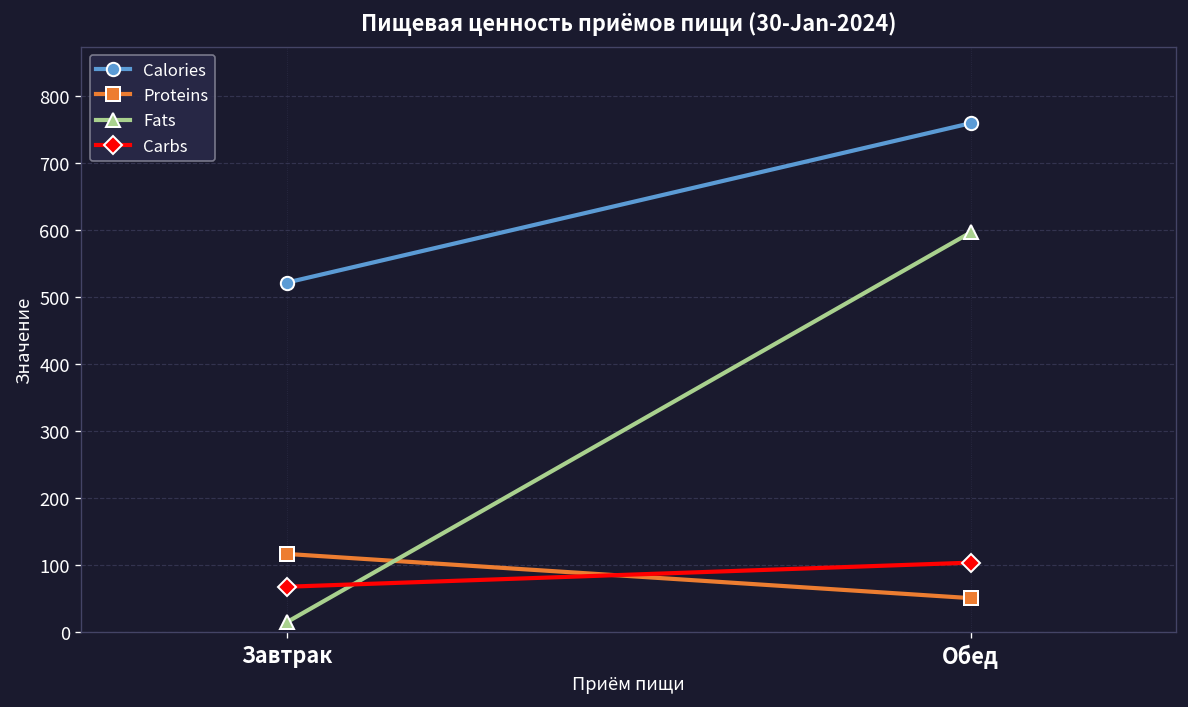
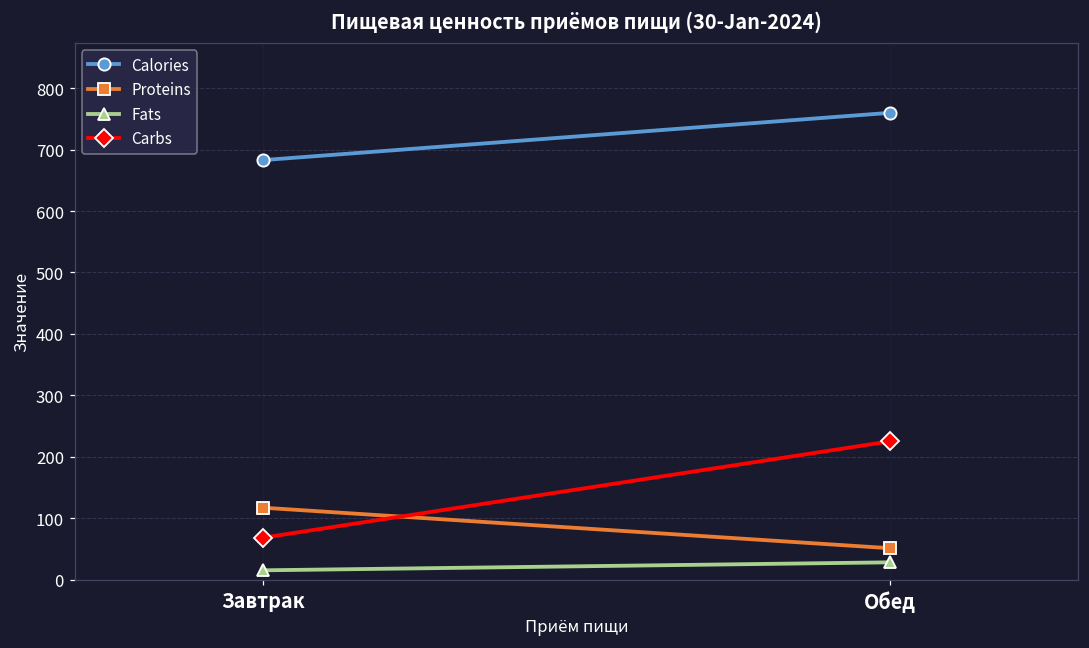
  {
    "Calories": {
-     "Завтрак": 520,
+     "Завтрак": 680,
      "Обед": 760
    },
    "Proteins": {
      "Завтрак": 120,
      "Обед": 50
    },
    "Fats": {
      "Завтрак": 20,
-     "Обед": 600
+     "Обед": 30
    },
    "Carbs": {
      "Завтрак": 70,
-     "Обед": 100
+     "Обед": 230
    }
  }
